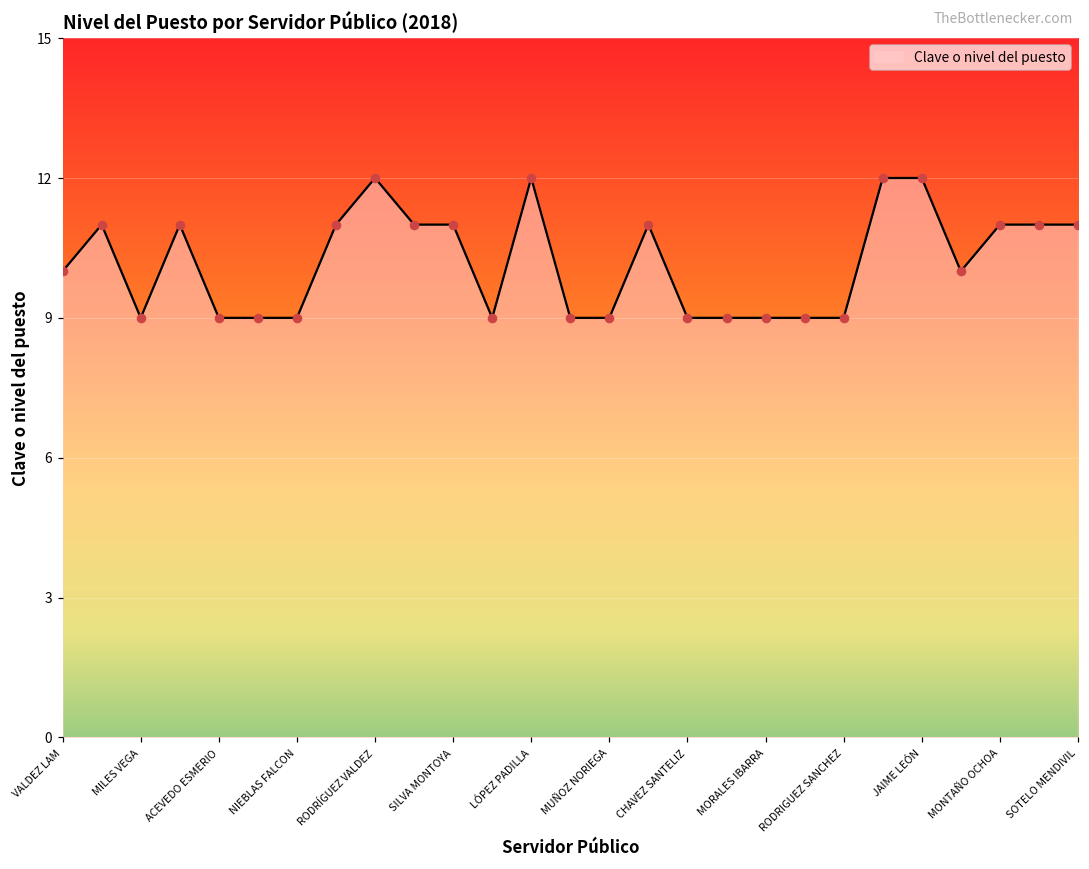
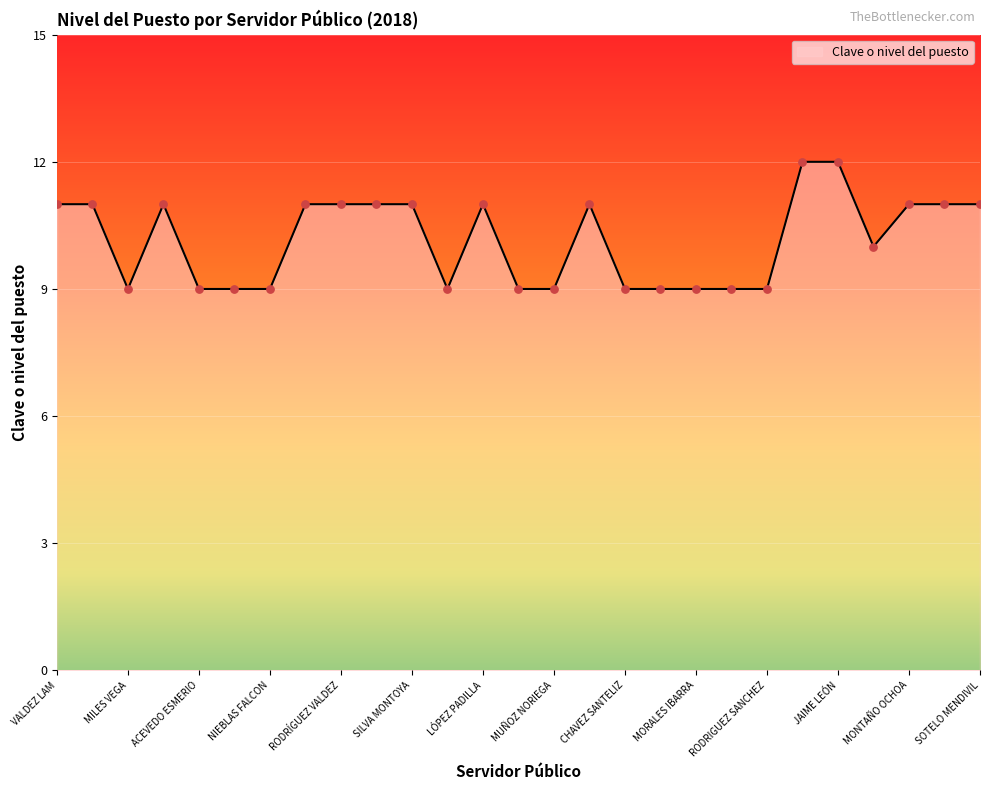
  {
-   "VALDEZ LAM": 10,
+   "VALDEZ LAM": 11,
    "MILES VEGA": 9,
    "ACEVEDO ESMERIO": 9,
    "NIEBLAS FALCON": 9,
-   "RODRÍGUEZ VALDEZ": 12,
+   "RODRÍGUEZ VALDEZ": 11,
    "SILVA MONTOYA": 11,
-   "LÓPEZ PADILLA": 12,
+   "LÓPEZ PADILLA": 11,
    "MUÑOZ NORIEGA": 9,
    "CHAVEZ SANTELIZ": 9,
    "MORALES IBARRA": 9,
    "RODRIGUEZ SANCHEZ": 9,
    "JAIME LEÓN": 12,
    "MONTAÑO OCHOA": 11,
    "SOTELO MENDIVIL": 11
  }
